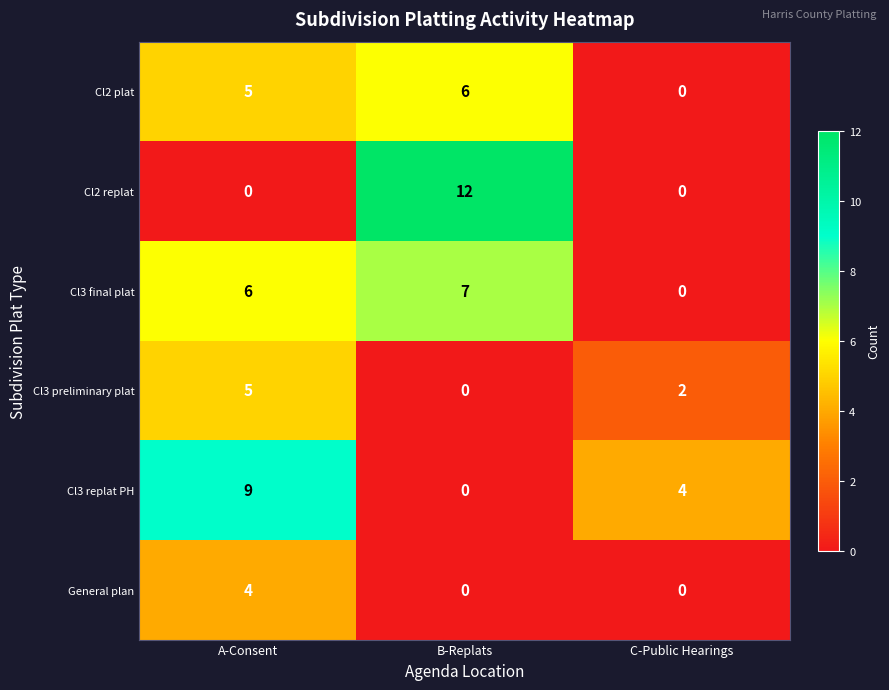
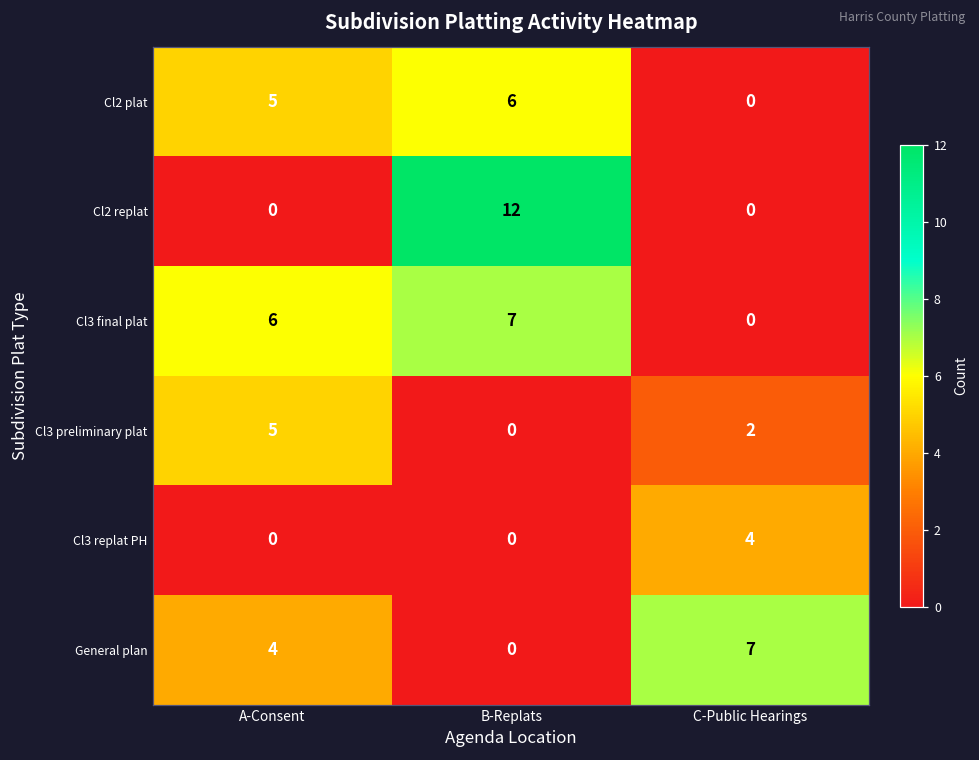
  {
    "Cl2 plat": {
      "A-Consent": 5,
      "B-Replats": 6,
      "C-Public Hearings": 0
    },
    "Cl2 replat": {
      "A-Consent": 0,
      "B-Replats": 12,
      "C-Public Hearings": 0
    },
    "Cl3 final plat": {
      "A-Consent": 6,
      "B-Replats": 7,
      "C-Public Hearings": 0
    },
    "Cl3 preliminary plat": {
      "A-Consent": 5,
      "B-Replats": 0,
      "C-Public Hearings": 2
    },
    "Cl3 replat PH": {
-     "A-Consent": 9,
+     "A-Consent": 0,
      "B-Replats": 0,
      "C-Public Hearings": 4
    },
    "General plan": {
      "A-Consent": 4,
      "B-Replats": 0,
-     "C-Public Hearings": 0
+     "C-Public Hearings": 7
    }
  }
